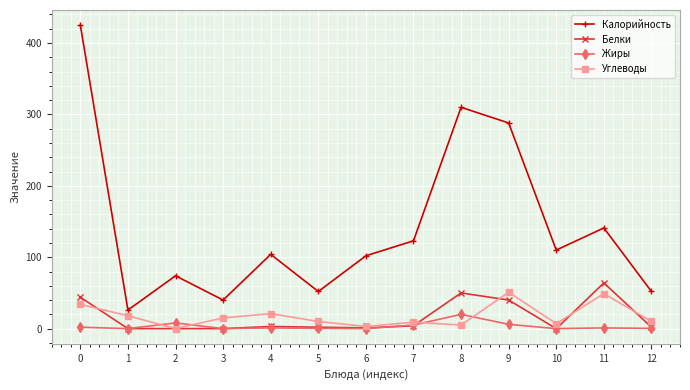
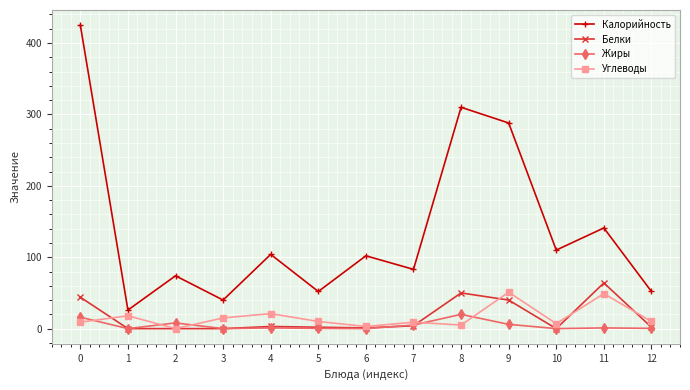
  {
    "Калорийность": {
      "0": 430,
      "1": 30,
      "2": 70,
      "3": 40,
      "4": 100,
      "5": 50,
      "6": 100,
-     "7": 120,
+     "7": 80,
      "8": 310,
      "9": 290,
      "10": 110,
      "11": 140,
      "12": 50
    },
    "Белки": {
      "0": 40,
      "8": 50,
      "9": 40,
      "11": 60
    },
    "Жиры": {
-     "0": 0,
+     "0": 20,
      "2": 10,
      "8": 20,
      "9": 10,
      "11": 0
    },
    "Углеводы": {
-     "0": 30,
+     "0": 10,
      "1": 20,
      "3": 20,
      "4": 20,
      "5": 10,
      "7": 10,
      "8": 10,
      "9": 50,
      "10": 10,
      "11": 50,
      "12": 10
    }
  }
